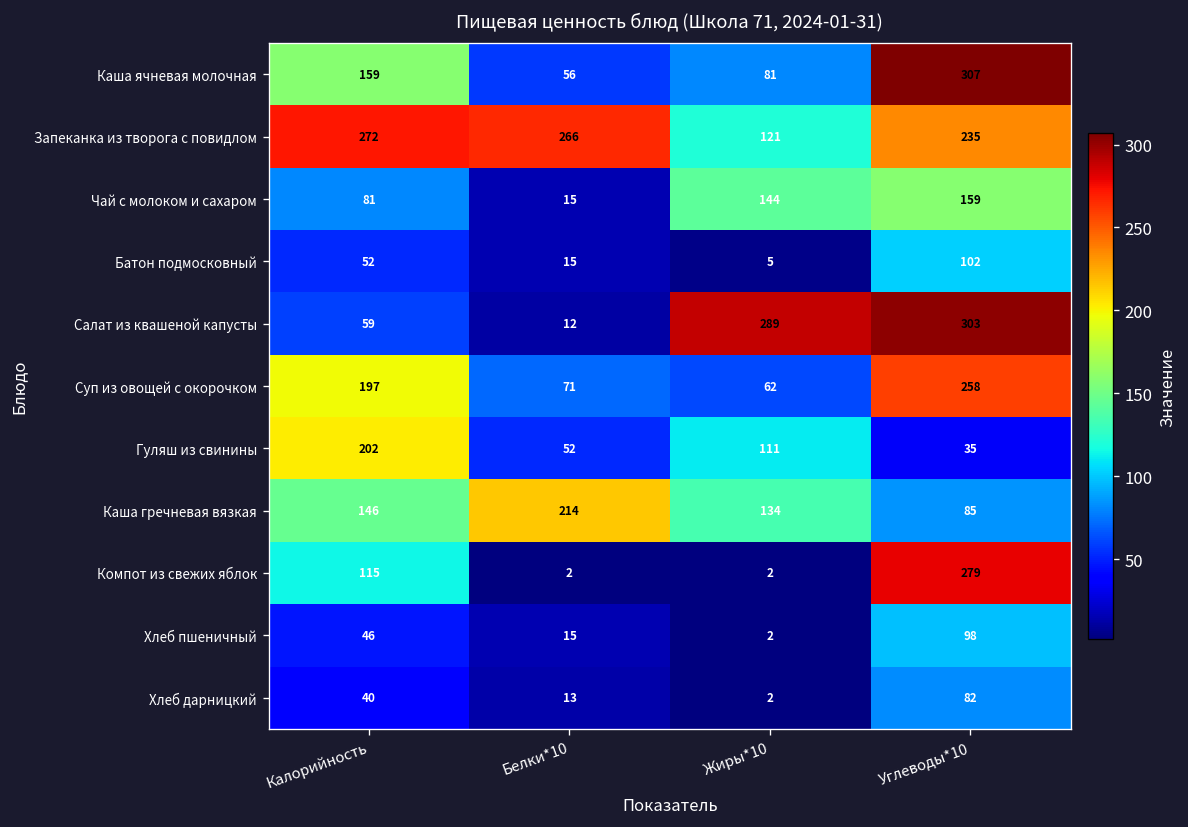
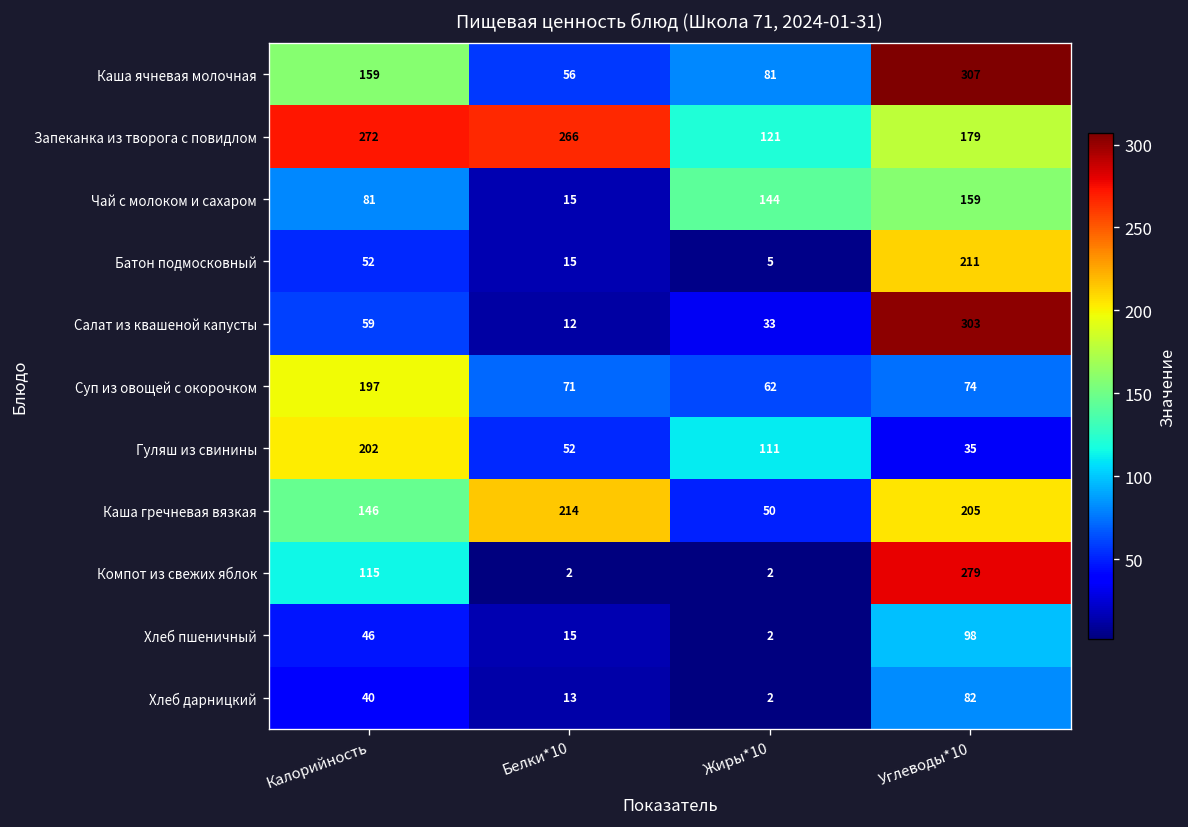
  {
    "Каша ячневая молочная": {
      "Калорийность": 159,
      "Белки*10": 56,
      "Жиры*10": 81,
      "Углеводы*10": 307
    },
    "Запеканка из творога с повидлом": {
      "Калорийность": 272,
      "Белки*10": 266,
      "Жиры*10": 121,
-     "Углеводы*10": 235
+     "Углеводы*10": 179
    },
    "Чай с молоком и сахаром": {
      "Калорийность": 81,
      "Белки*10": 15,
      "Жиры*10": 144,
      "Углеводы*10": 159
    },
    "Батон подмосковный": {
      "Калорийность": 52,
      "Белки*10": 15,
      "Жиры*10": 5,
-     "Углеводы*10": 102
+     "Углеводы*10": 211
    },
    "Салат из квашеной капусты": {
      "Калорийность": 59,
      "Белки*10": 12,
-     "Жиры*10": 289,
+     "Жиры*10": 33,
      "Углеводы*10": 303
    },
    "Суп из овощей с окорочком": {
      "Калорийность": 197,
      "Белки*10": 71,
      "Жиры*10": 62,
-     "Углеводы*10": 258
+     "Углеводы*10": 74
    },
    "Гуляш из свинины": {
      "Калорийность": 202,
      "Белки*10": 52,
      "Жиры*10": 111,
      "Углеводы*10": 35
    },
    "Каша гречневая вязкая": {
      "Калорийность": 146,
      "Белки*10": 214,
-     "Жиры*10": 134,
-     "Углеводы*10": 85
+     "Жиры*10": 50,
+     "Углеводы*10": 205
    },
    "Компот из свежих яблок": {
      "Калорийность": 115,
      "Белки*10": 2,
      "Жиры*10": 2,
      "Углеводы*10": 279
    },
    "Хлеб пшеничный": {
      "Калорийность": 46,
      "Белки*10": 15,
      "Жиры*10": 2,
      "Углеводы*10": 98
    },
    "Хлеб дарницкий": {
      "Калорийность": 40,
      "Белки*10": 13,
      "Жиры*10": 2,
      "Углеводы*10": 82
    }
  }
